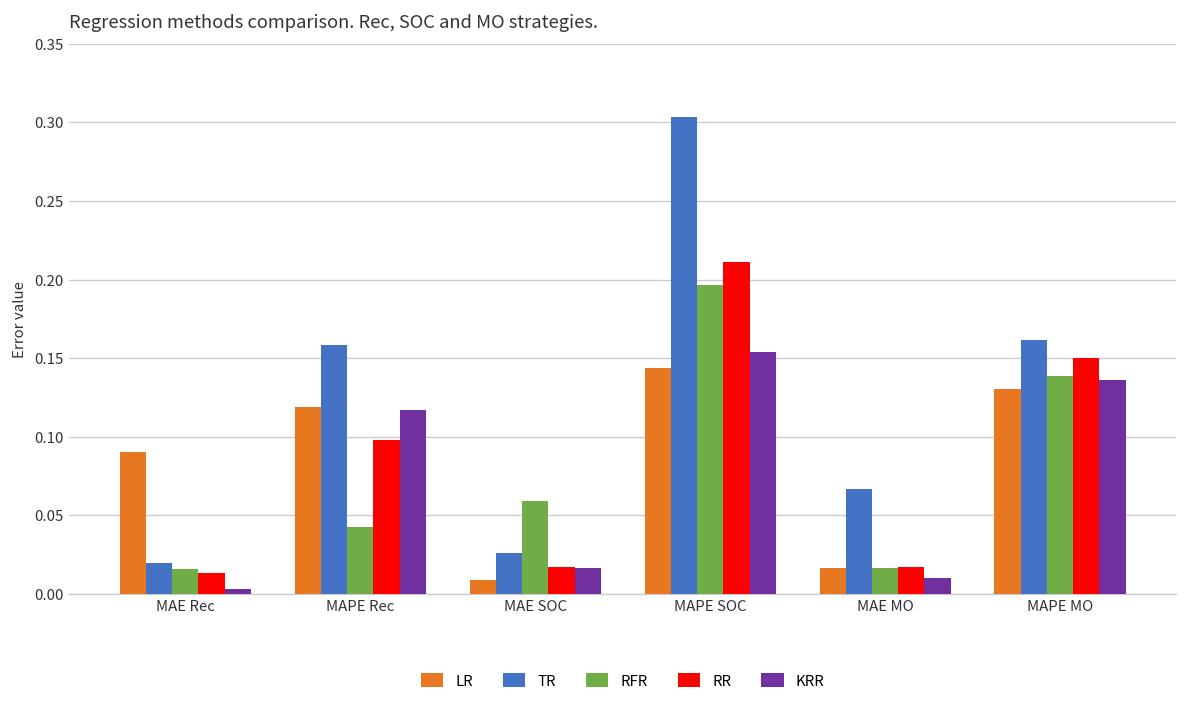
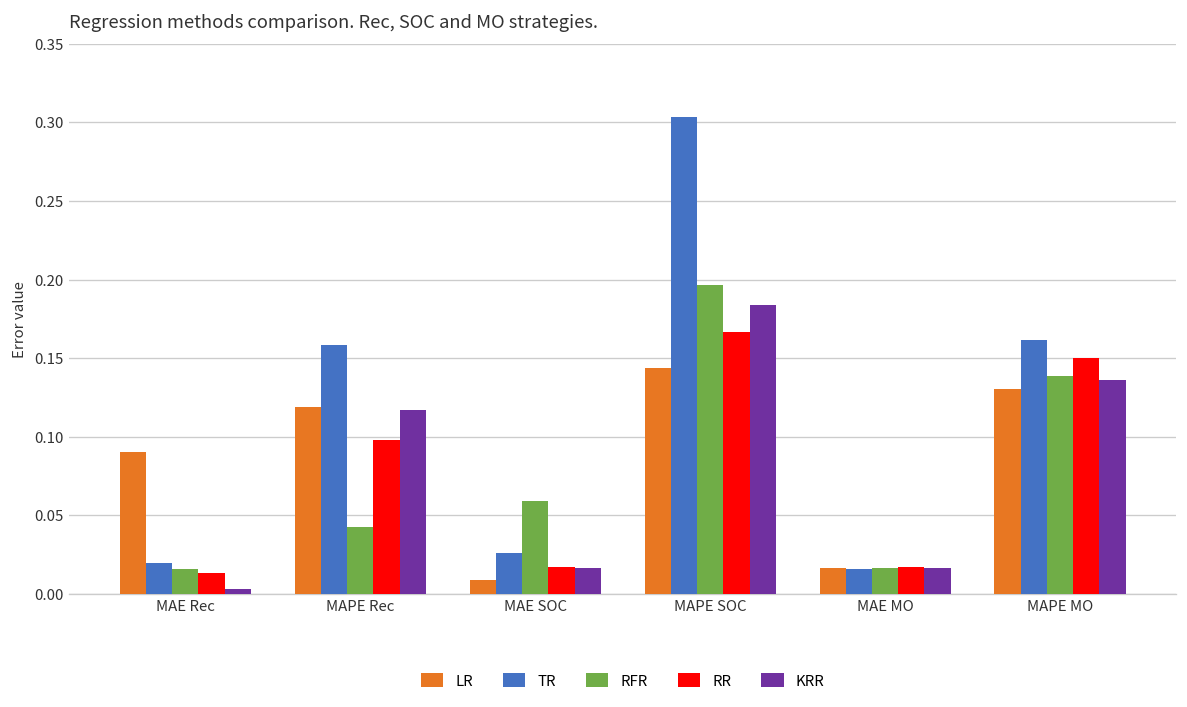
  {
    "LR": {
      "MAE Rec": 0.091,
      "MAPE Rec": 0.119,
      "MAE SOC": 0.009,
      "MAPE SOC": 0.144,
      "MAE MO": 0.017,
      "MAPE MO": 0.131
    },
    "TR": {
      "MAE Rec": 0.019,
      "MAPE Rec": 0.158,
      "MAE SOC": 0.026,
      "MAPE SOC": 0.304,
-     "MAE MO": 0.067,
+     "MAE MO": 0.016,
      "MAPE MO": 0.162
    },
    "RFR": {
      "MAE Rec": 0.016,
      "MAPE Rec": 0.043,
      "MAE SOC": 0.059,
      "MAPE SOC": 0.197,
      "MAE MO": 0.016,
      "MAPE MO": 0.138
    },
    "RR": {
      "MAE Rec": 0.013,
      "MAPE Rec": 0.098,
      "MAE SOC": 0.017,
-     "MAPE SOC": 0.211,
+     "MAPE SOC": 0.166,
      "MAE MO": 0.017,
      "MAPE MO": 0.150
    },
    "KRR": {
      "MAE Rec": 0.003,
      "MAPE Rec": 0.117,
      "MAE SOC": 0.017,
-     "MAPE SOC": 0.154,
-     "MAE MO": 0.010,
+     "MAPE SOC": 0.184,
+     "MAE MO": 0.017,
      "MAPE MO": 0.136
    }
  }
